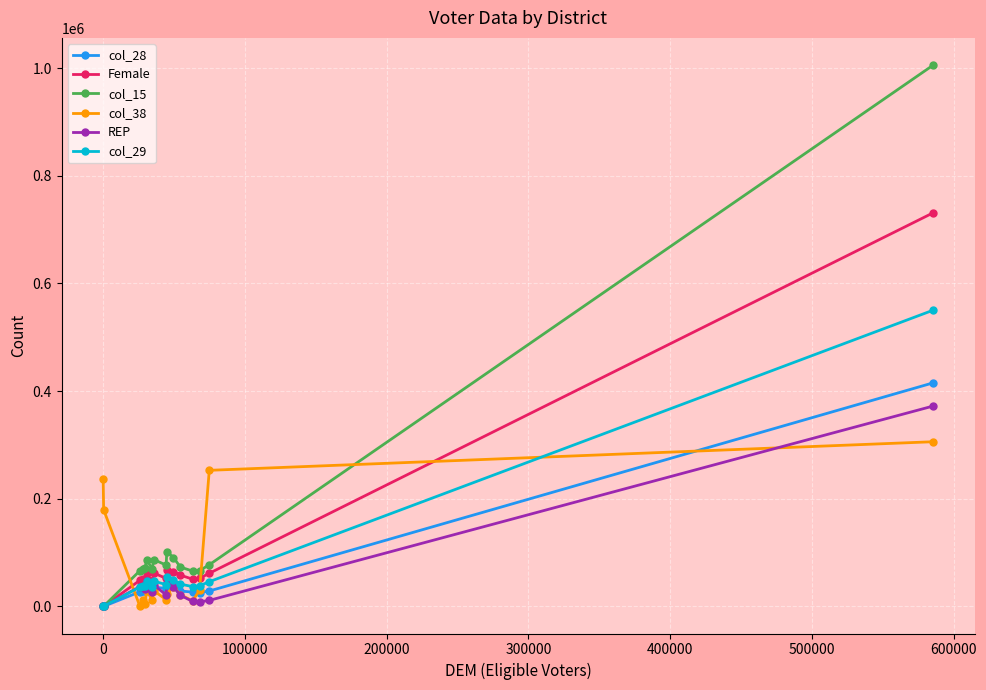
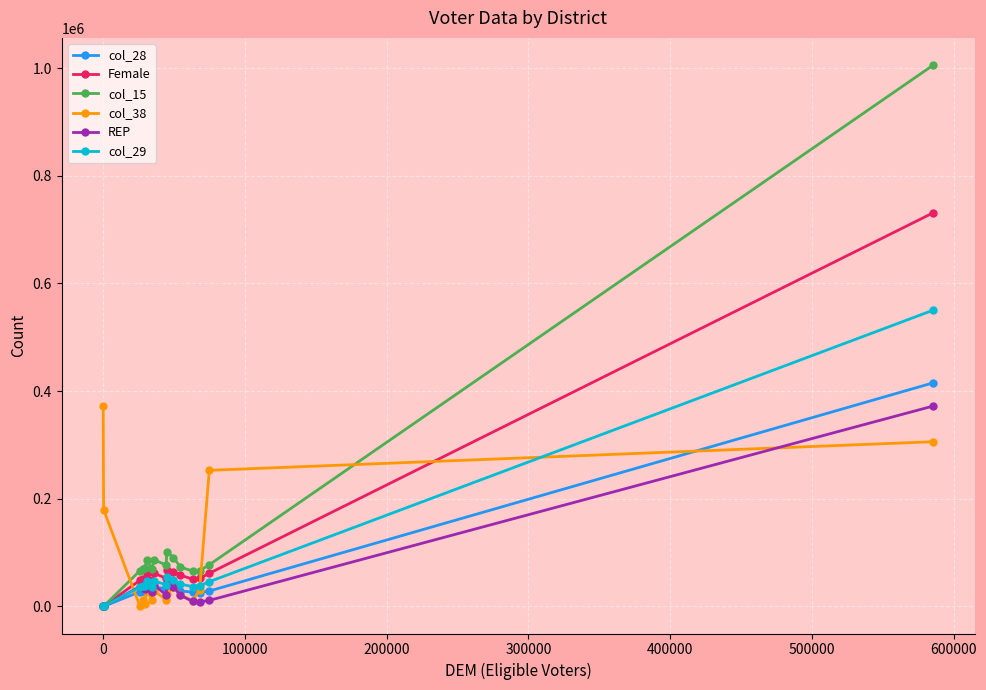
  {
    "col_38": {
-     "0": 240000
+     "0": 370000
    }
  }
